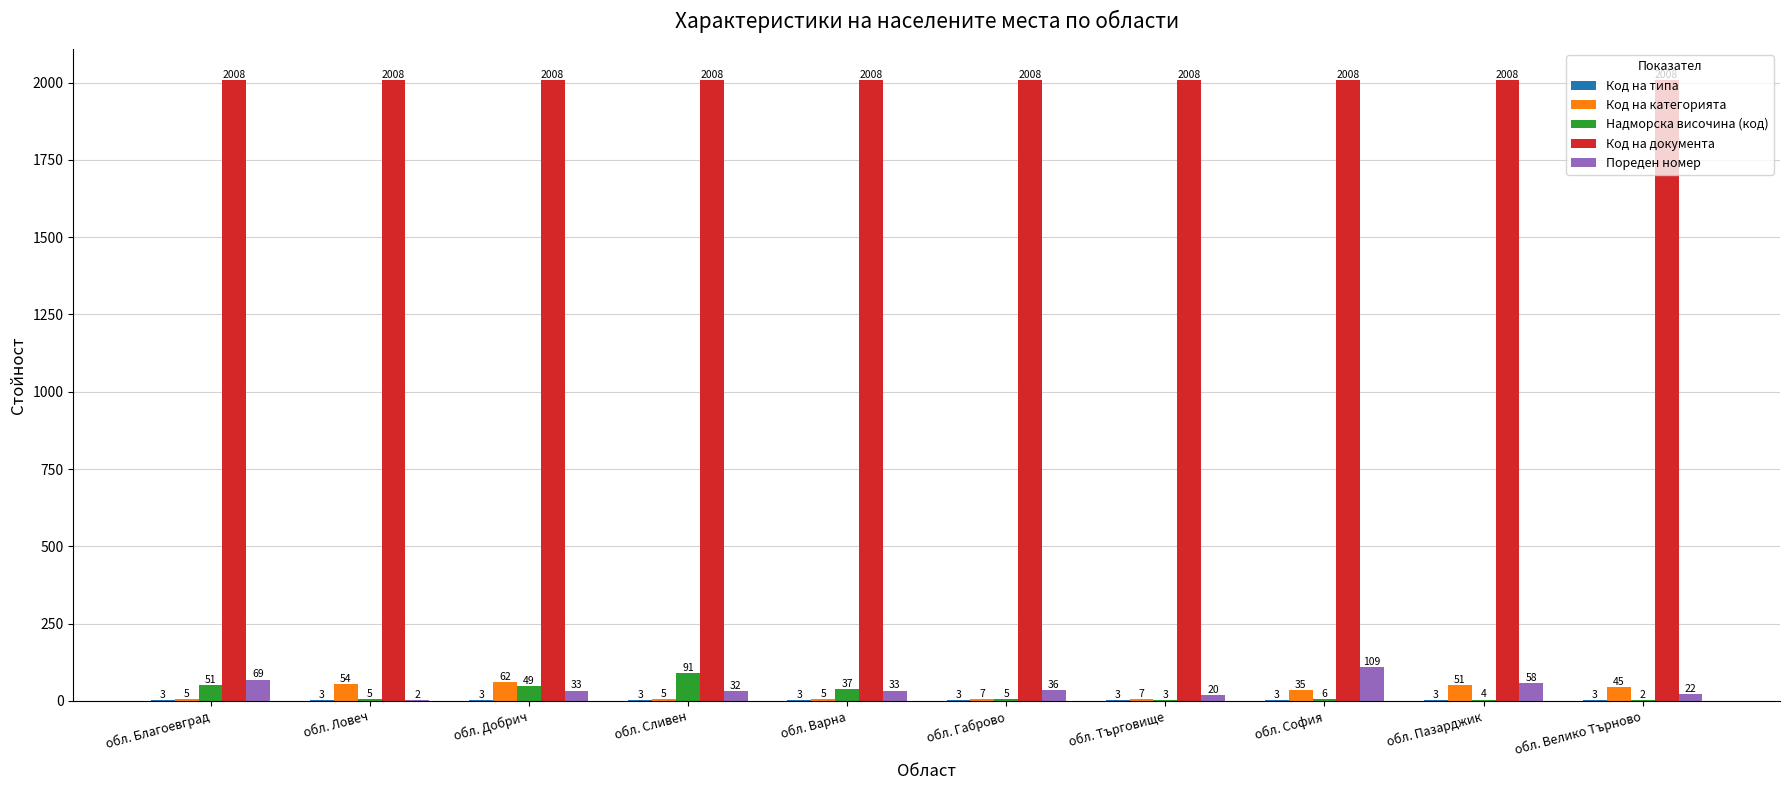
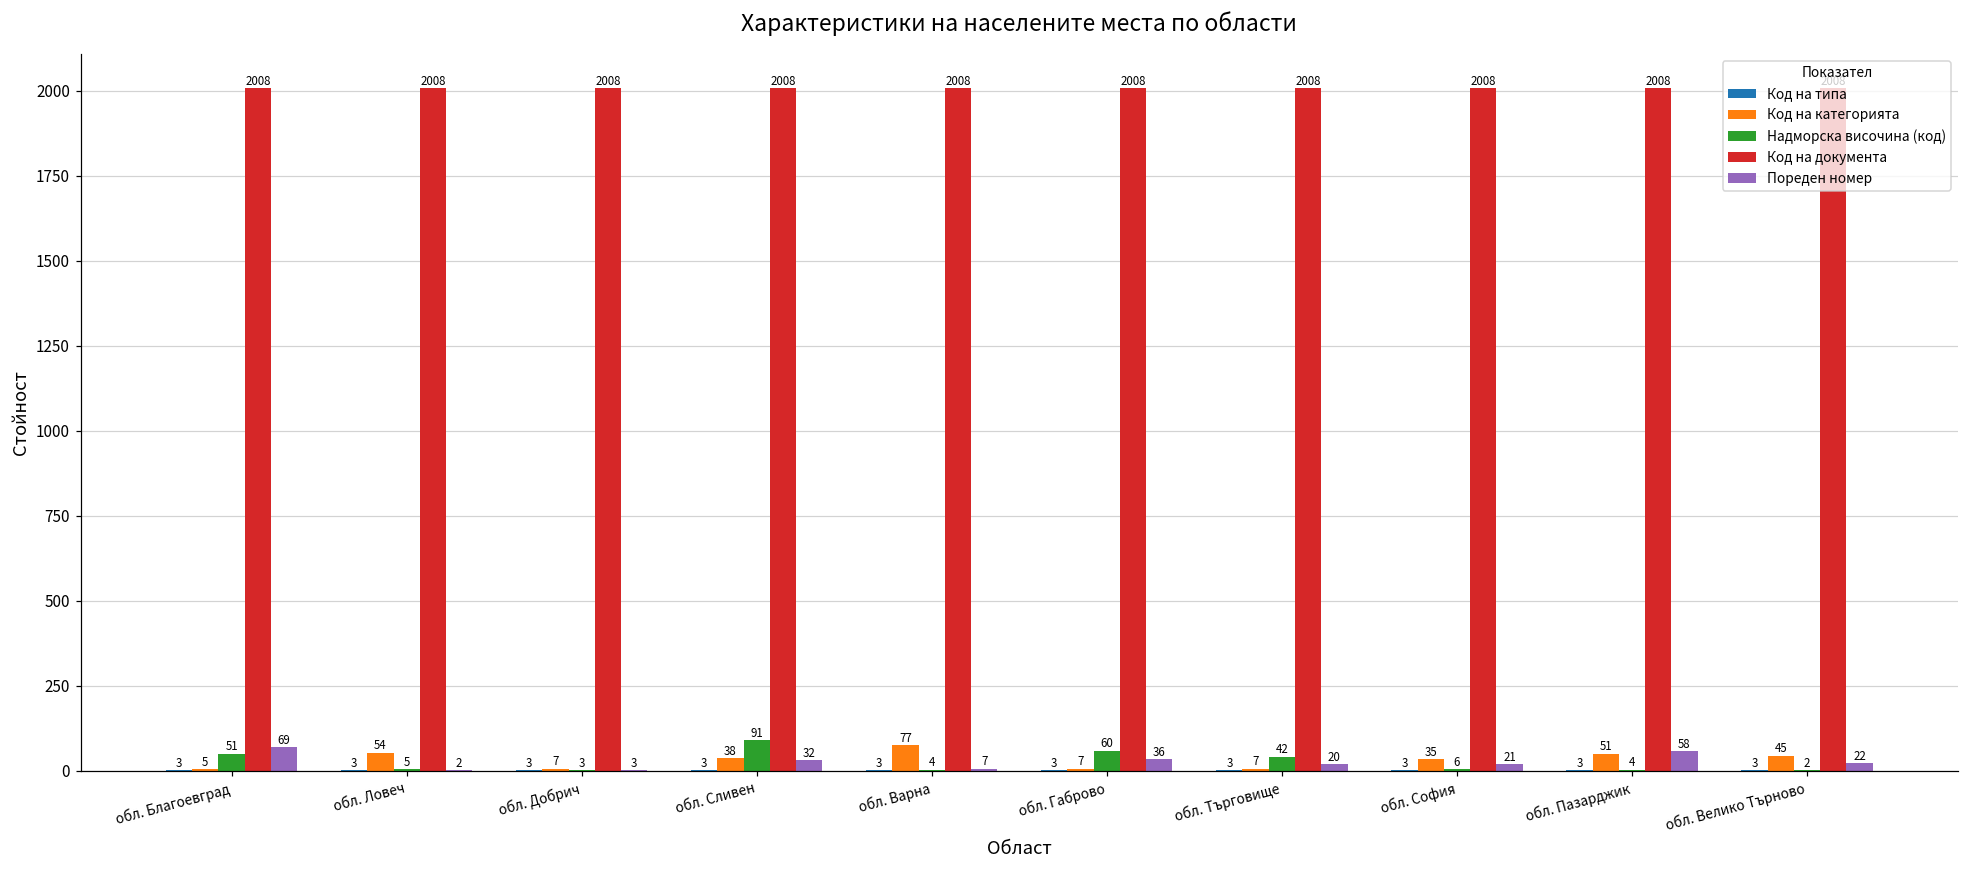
  {
    "Код на типа": {
      "обл. Благоевград": 3,
      "обл. Ловеч": 3,
      "обл. Добрич": 3,
      "обл. Сливен": 3,
      "обл. Варна": 3,
      "обл. Габрово": 3,
      "обл. Търговище": 3,
      "обл. София": 3,
      "обл. Пазарджик": 3,
      "обл. Велико Търново": 3
    },
    "Код на категорията": {
      "обл. Благоевград": 5,
      "обл. Ловеч": 54,
-     "обл. Добрич": 62,
-     "обл. Сливен": 5,
-     "обл. Варна": 5,
+     "обл. Добрич": 7,
+     "обл. Сливен": 38,
+     "обл. Варна": 77,
      "обл. Габрово": 7,
      "обл. Търговище": 7,
      "обл. София": 35,
      "обл. Пазарджик": 51,
      "обл. Велико Търново": 45
    },
    "Надморска височина (код)": {
      "обл. Благоевград": 51,
      "обл. Ловеч": 5,
-     "обл. Добрич": 49,
+     "обл. Добрич": 3,
      "обл. Сливен": 91,
-     "обл. Варна": 37,
-     "обл. Габрово": 5,
-     "обл. Търговище": 3,
+     "обл. Варна": 4,
+     "обл. Габрово": 60,
+     "обл. Търговище": 42,
      "обл. София": 6,
      "обл. Пазарджик": 4,
      "обл. Велико Търново": 2
    },
    "Код на документа": {
      "обл. Благоевград": 2008,
      "обл. Ловеч": 2008,
      "обл. Добрич": 2008,
      "обл. Сливен": 2008,
      "обл. Варна": 2008,
      "обл. Габрово": 2008,
      "обл. Търговище": 2008,
      "обл. София": 2008,
      "обл. Пазарджик": 2008
    },
    "Пореден номер": {
      "обл. Благоевград": 69,
      "обл. Ловеч": 2,
-     "обл. Добрич": 33,
+     "обл. Добрич": 3,
      "обл. Сливен": 32,
-     "обл. Варна": 33,
+     "обл. Варна": 7,
      "обл. Габрово": 36,
      "обл. Търговище": 20,
-     "обл. София": 109,
+     "обл. София": 21,
      "обл. Пазарджик": 58,
      "обл. Велико Търново": 22
    }
  }
